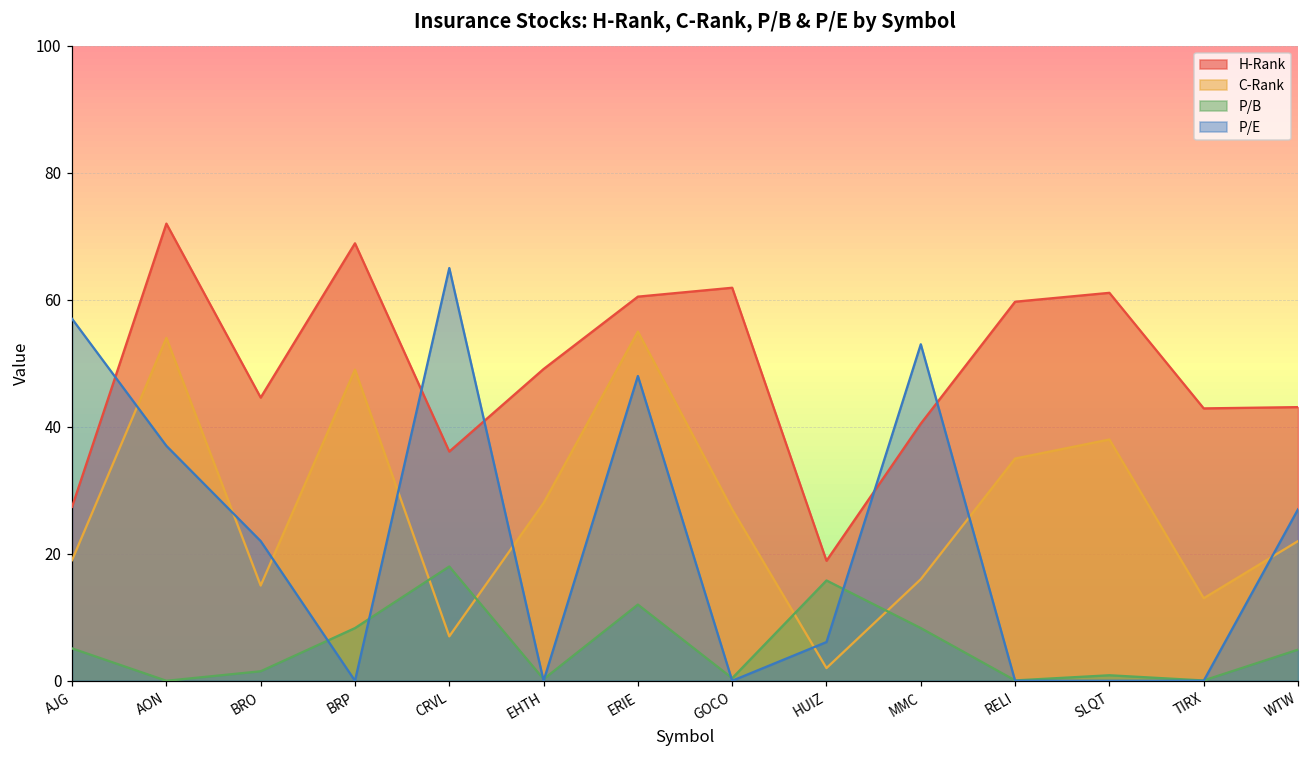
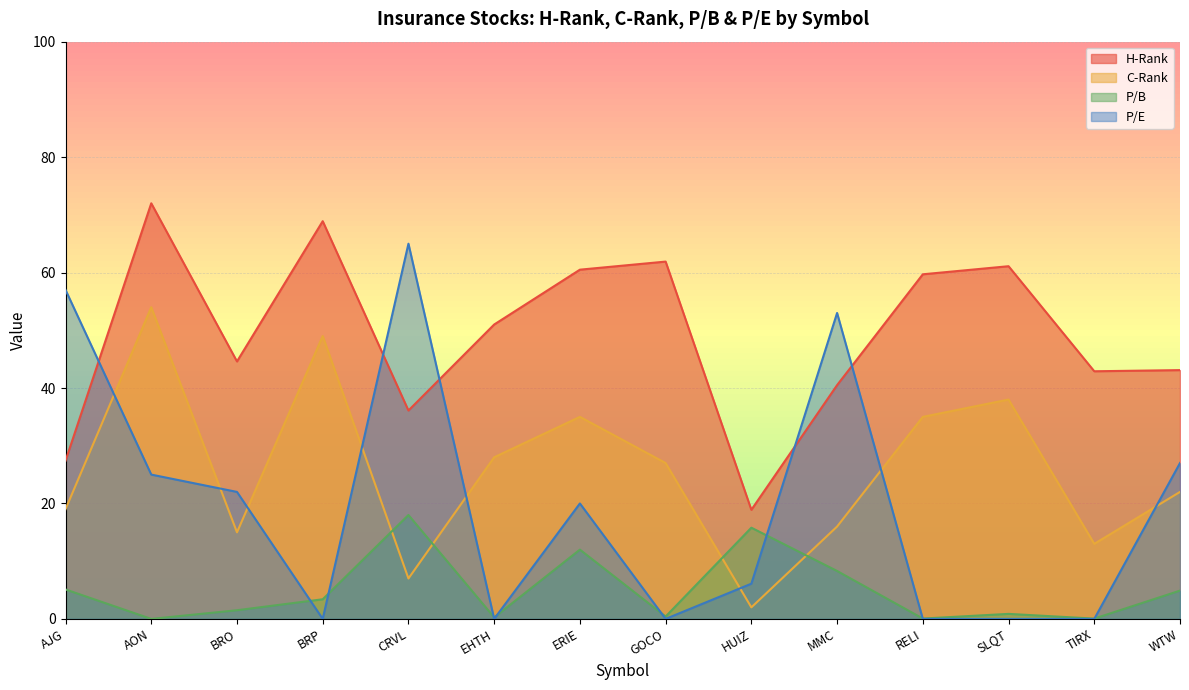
  {
    "H-Rank": {
      "AJG": 27,
      "AON": 72,
      "BRO": 45,
      "BRP": 69,
      "CRVL": 36,
-     "EHTH": 49,
+     "EHTH": 51,
      "ERIE": 61,
      "GOCO": 62,
      "HUIZ": 19,
      "MMC": 41,
      "RELI": 60,
      "SLQT": 61,
      "TIRX": 43,
      "WTW": 43
    },
    "C-Rank": {
      "AJG": 19,
      "AON": 54,
      "BRO": 15,
      "BRP": 49,
      "CRVL": 7,
      "EHTH": 28,
-     "ERIE": 55,
+     "ERIE": 35,
      "GOCO": 27,
      "HUIZ": 2,
      "MMC": 16,
      "RELI": 35,
      "SLQT": 38,
      "TIRX": 13,
      "WTW": 22
    },
    "P/B": {
      "AJG": 5,
      "AON": 0,
      "BRO": 2,
-     "BRP": 8,
+     "BRP": 3,
      "CRVL": 18,
      "ERIE": 12,
      "HUIZ": 16,
      "MMC": 8,
      "SLQT": 1,
      "WTW": 5
    },
    "P/E": {
      "AJG": 57,
-     "AON": 37,
+     "AON": 25,
      "BRO": 22,
      "BRP": 0,
      "CRVL": 65,
-     "ERIE": 48,
+     "ERIE": 20,
      "HUIZ": 6,
      "MMC": 53,
      "SLQT": 0,
      "WTW": 27
    }
  }
